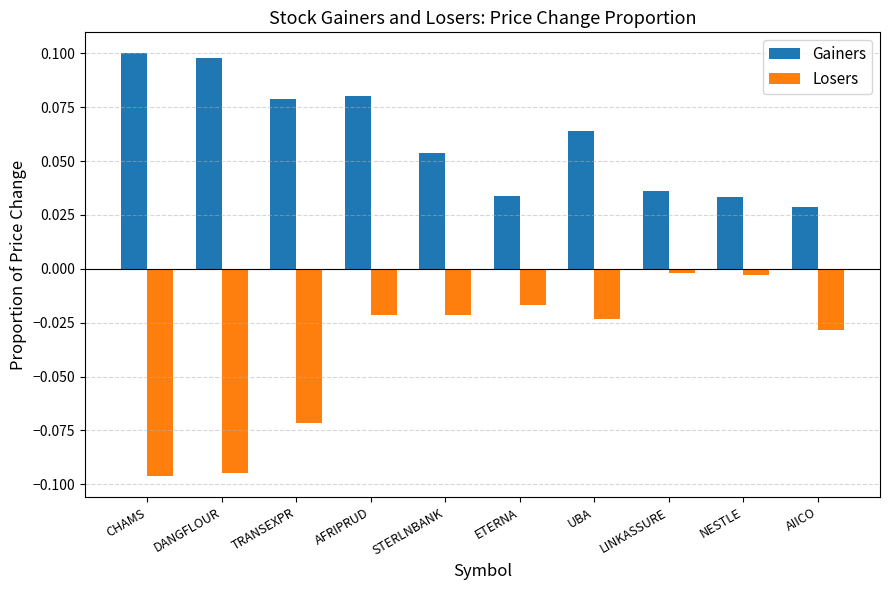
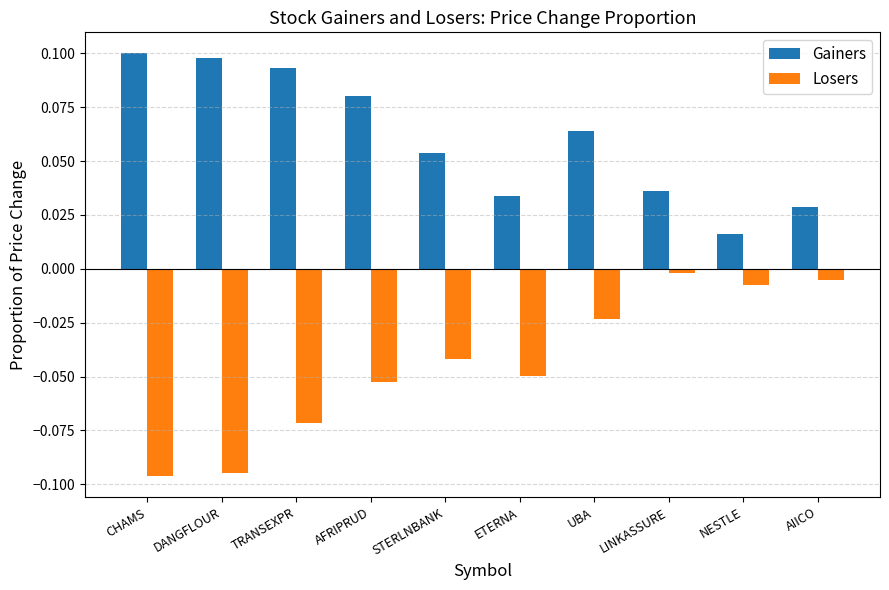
  {
    "Gainers": {
      "CHAMS": 0.100,
      "DANGFLOUR": 0.098,
-     "TRANSEXPR": 0.079,
+     "TRANSEXPR": 0.093,
      "AFRIPRUD": 0.080,
      "STERLNBANK": 0.054,
      "ETERNA": 0.034,
      "UBA": 0.064,
      "LINKASSURE": 0.036,
-     "NESTLE": 0.033,
+     "NESTLE": 0.016,
      "AIICO": 0.029
    },
    "Losers": {
      "CHAMS": -0.096,
      "DANGFLOUR": -0.095,
      "TRANSEXPR": -0.071,
-     "AFRIPRUD": -0.021,
-     "STERLNBANK": -0.021,
-     "ETERNA": -0.017,
+     "AFRIPRUD": -0.053,
+     "STERLNBANK": -0.042,
+     "ETERNA": -0.050,
      "UBA": -0.023,
      "LINKASSURE": -0.002,
-     "NESTLE": -0.003,
-     "AIICO": -0.028
+     "NESTLE": -0.007,
+     "AIICO": -0.005
    }
  }
